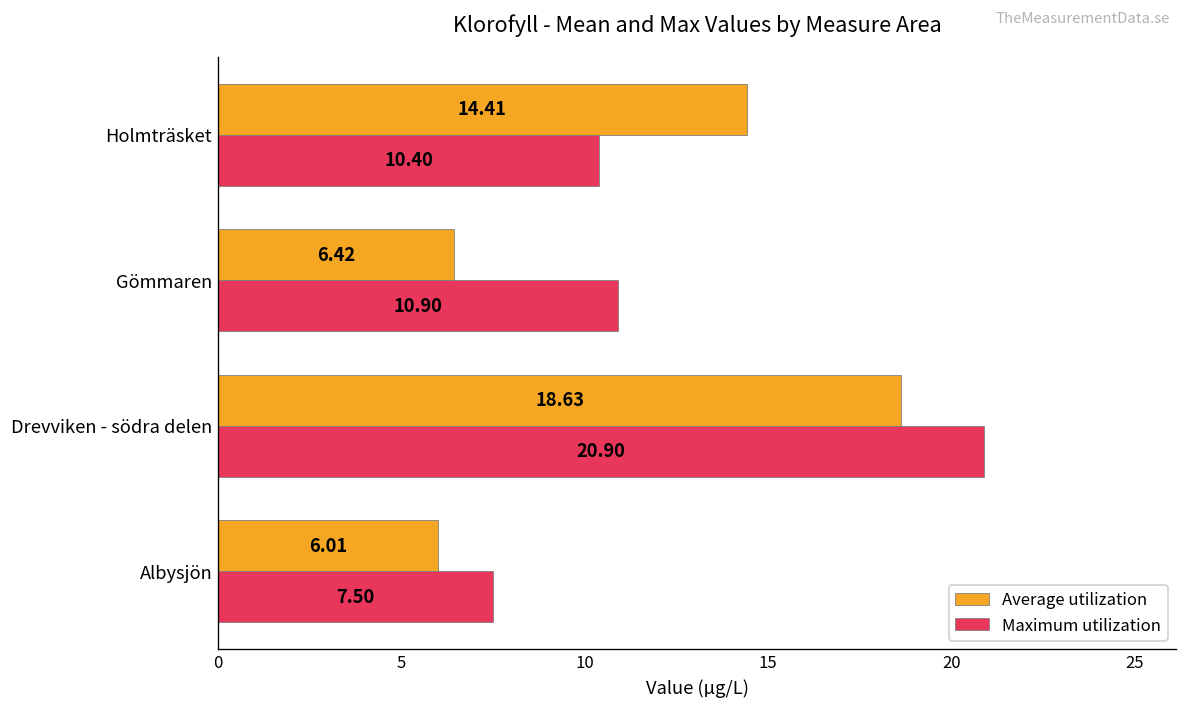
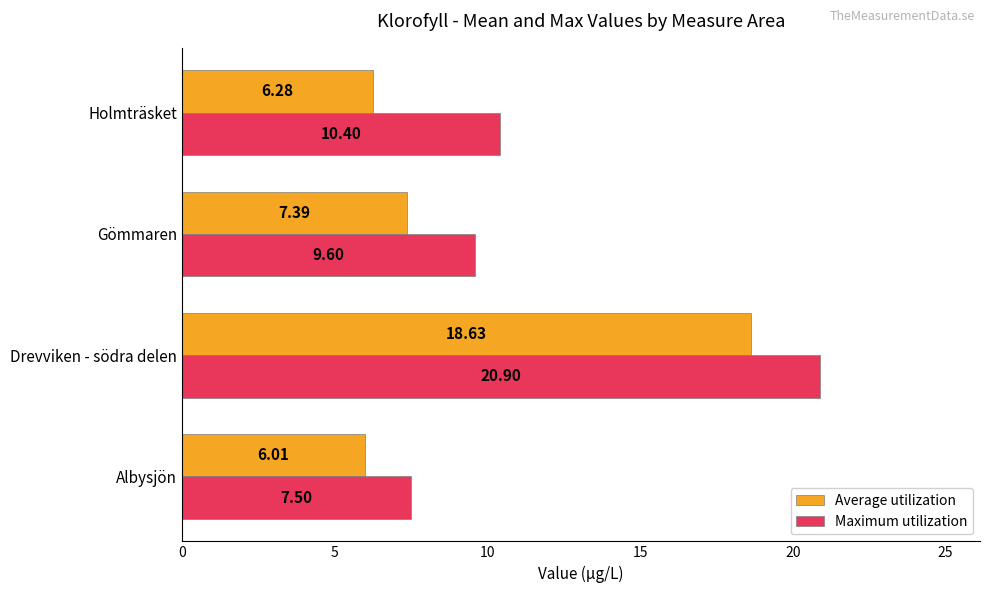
  {
    "Average utilization": {
-     "Holmträsket": 14.41,
-     "Gömmaren": 6.42,
+     "Holmträsket": 6.28,
+     "Gömmaren": 7.39,
      "Drevviken - södra delen": 18.63,
      "Albysjön": 6.01
    },
    "Maximum utilization": {
      "Holmträsket": 10.40,
-     "Gömmaren": 10.90,
+     "Gömmaren": 9.60,
      "Drevviken - södra delen": 20.90,
      "Albysjön": 7.50
    }
  }
